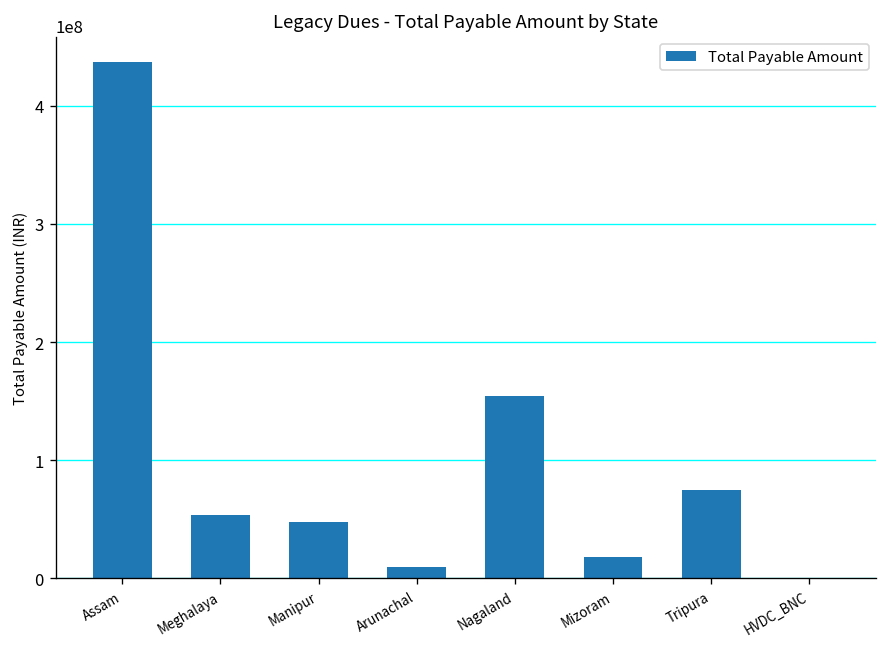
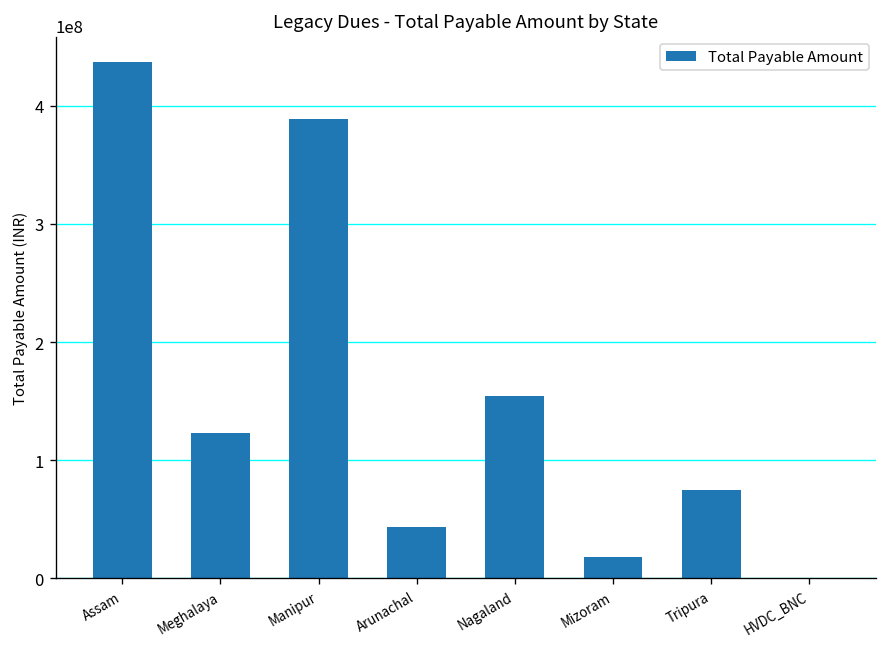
  {
    "Assam": 440000000,
-   "Meghalaya": 50000000,
-   "Manipur": 50000000,
-   "Arunachal": 10000000,
+   "Meghalaya": 120000000,
+   "Manipur": 390000000,
+   "Arunachal": 40000000,
    "Nagaland": 150000000,
    "Mizoram": 20000000,
    "Tripura": 70000000
  }
